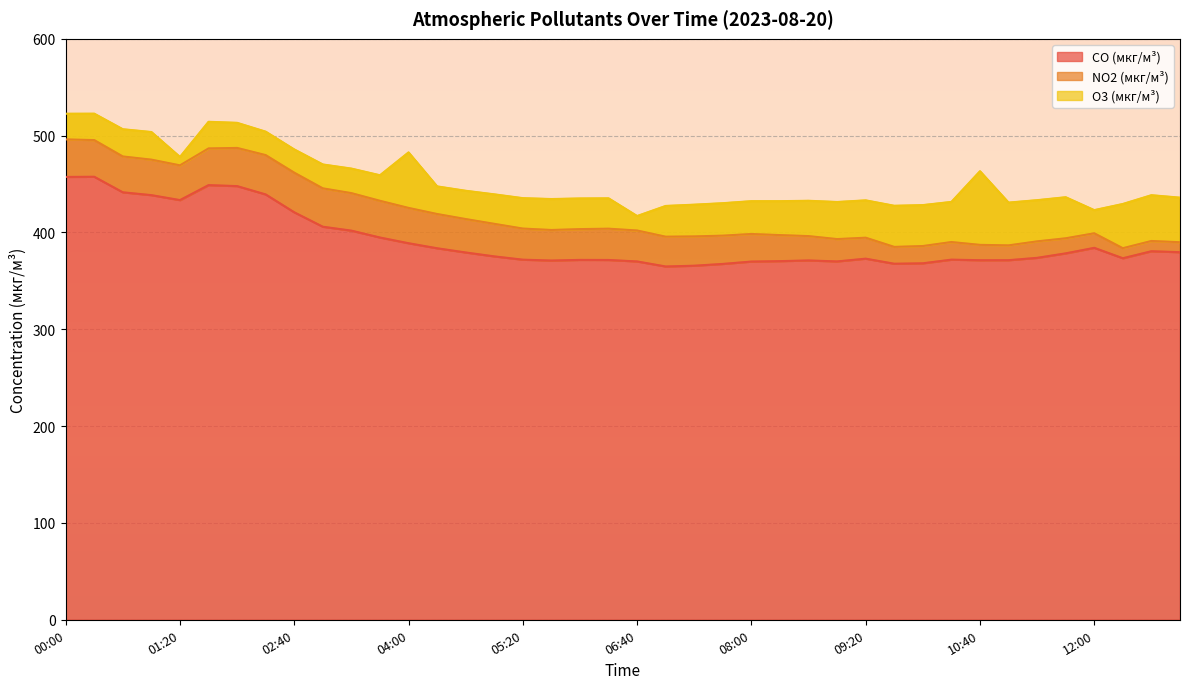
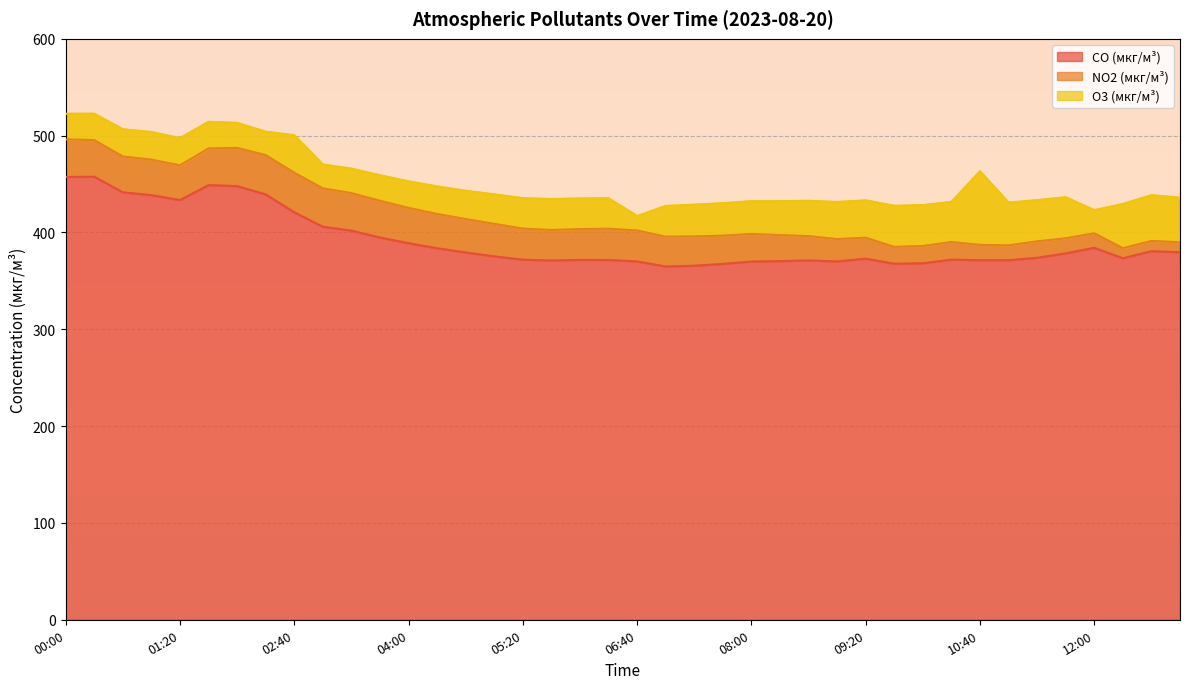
  {
    "O3 (мкг/м³)": {
      "00:00": 30,
-     "01:20": 10,
-     "02:40": 20,
-     "04:00": 60,
+     "01:20": 30,
+     "02:40": 40,
+     "04:00": 30,
      "05:20": 30,
      "06:40": 10,
      "08:00": 30,
      "09:20": 40,
      "10:40": 80,
      "12:00": 20
    }
  }
